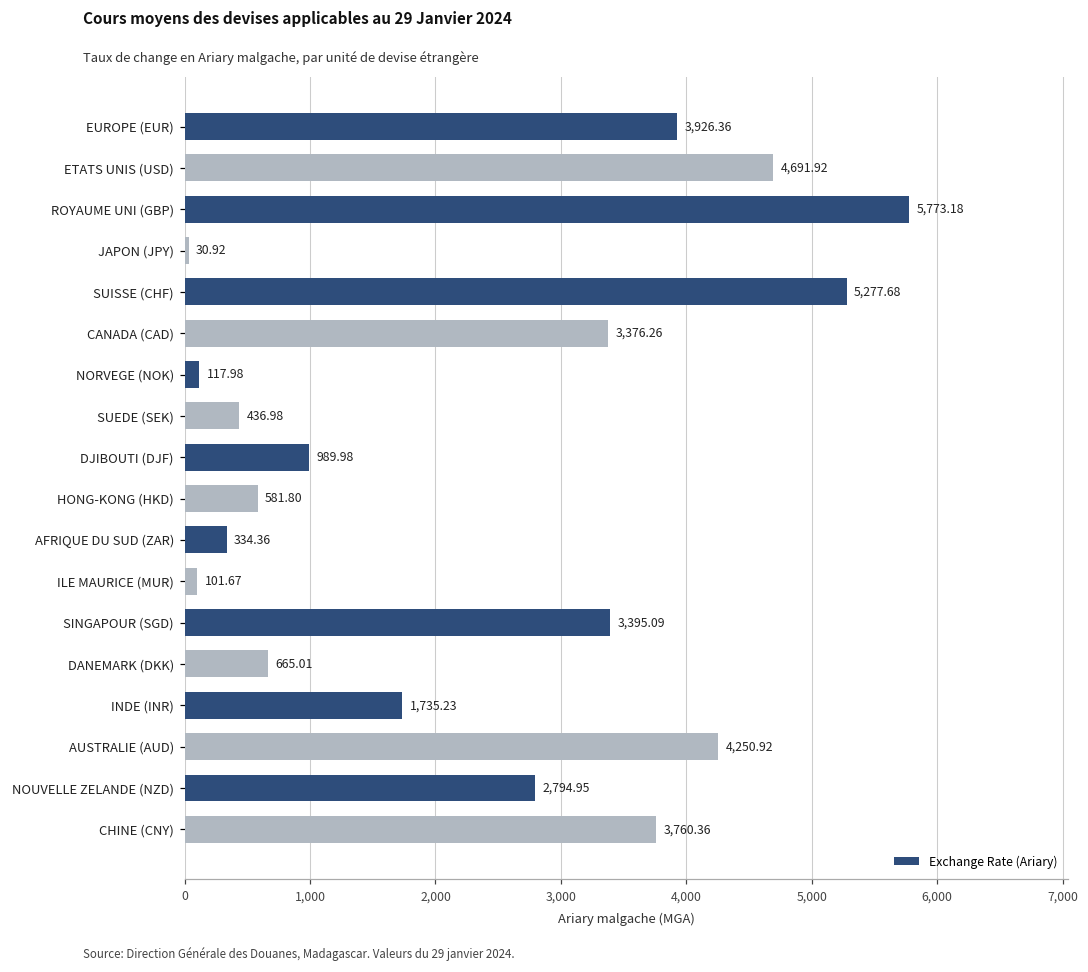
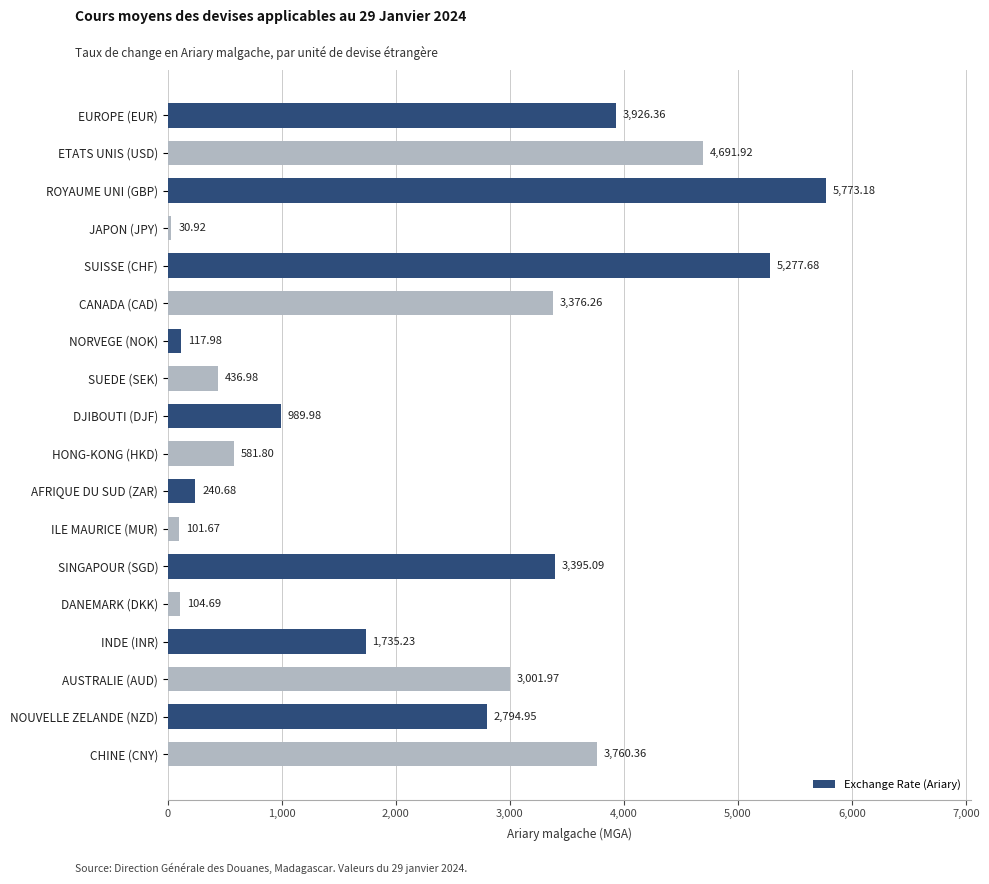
  {
    "EUROPE (EUR)": "3,926.36",
    "ETATS UNIS (USD)": "4,691.92",
    "ROYAUME UNI (GBP)": "5,773.18",
    "JAPON (JPY)": "30.92",
    "SUISSE (CHF)": "5,277.68",
    "CANADA (CAD)": "3,376.26",
    "NORVEGE (NOK)": "117.98",
    "SUEDE (SEK)": "436.98",
    "DJIBOUTI (DJF)": "989.98",
    "HONG-KONG (HKD)": "581.80",
-   "AFRIQUE DU SUD (ZAR)": "334.36",
+   "AFRIQUE DU SUD (ZAR)": "240.68",
    "ILE MAURICE (MUR)": "101.67",
    "SINGAPOUR (SGD)": "3,395.09",
-   "DANEMARK (DKK)": "665.01",
+   "DANEMARK (DKK)": "104.69",
    "INDE (INR)": "1,735.23",
-   "AUSTRALIE (AUD)": "4,250.92",
+   "AUSTRALIE (AUD)": "3,001.97",
    "NOUVELLE ZELANDE (NZD)": "2,794.95",
    "CHINE (CNY)": "3,760.36"
  }
